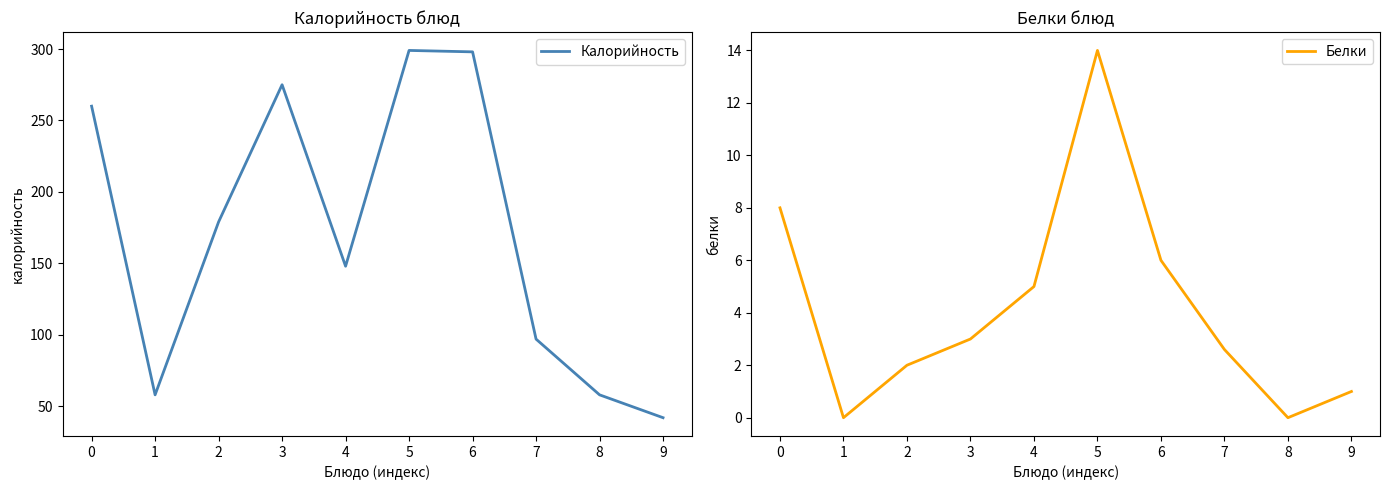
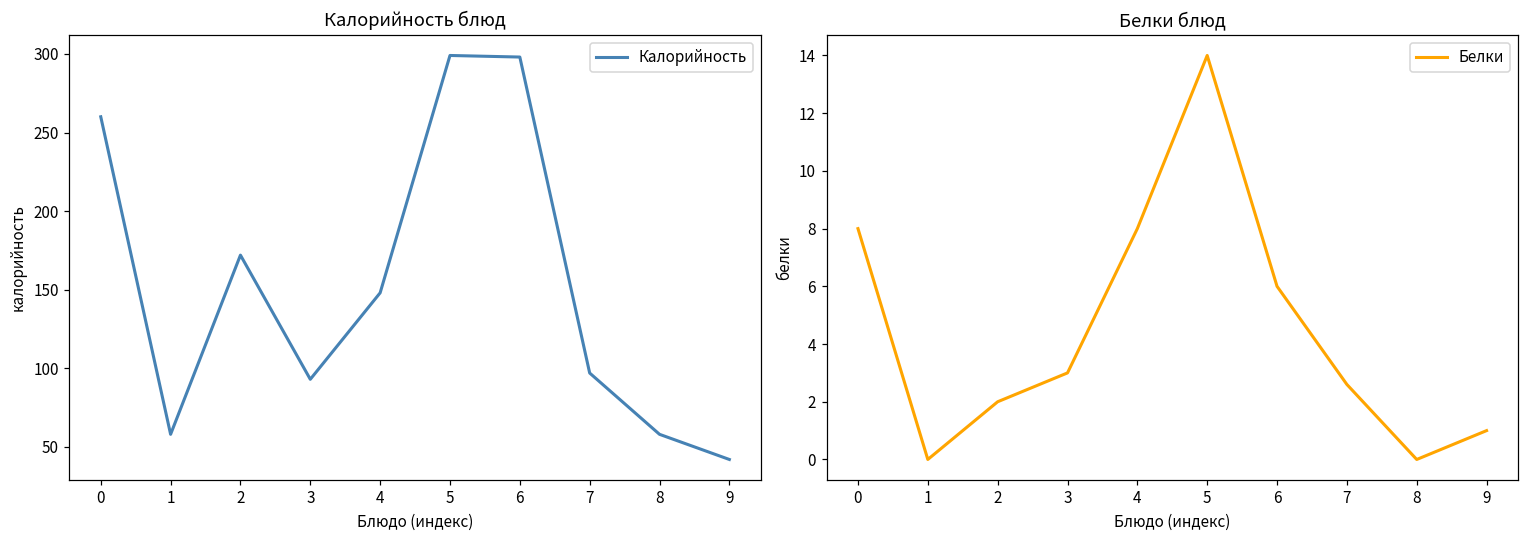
  {
    "Калорийность блюд": {
      "0": 260,
      "1": 58,
-     "2": 179,
-     "3": 275,
+     "2": 172,
+     "3": 93,
      "4": 148,
      "5": 299,
      "6": 298,
      "7": 97,
      "8": 58,
      "9": 42
    },
    "Белки блюд": {
      "0": 8,
      "1": 0,
      "2": 2,
      "3": 3,
-     "4": 5,
+     "4": 8,
      "5": 14,
      "6": 6,
      "7": 2.6,
      "8": 0,
      "9": 1
    }
  }
